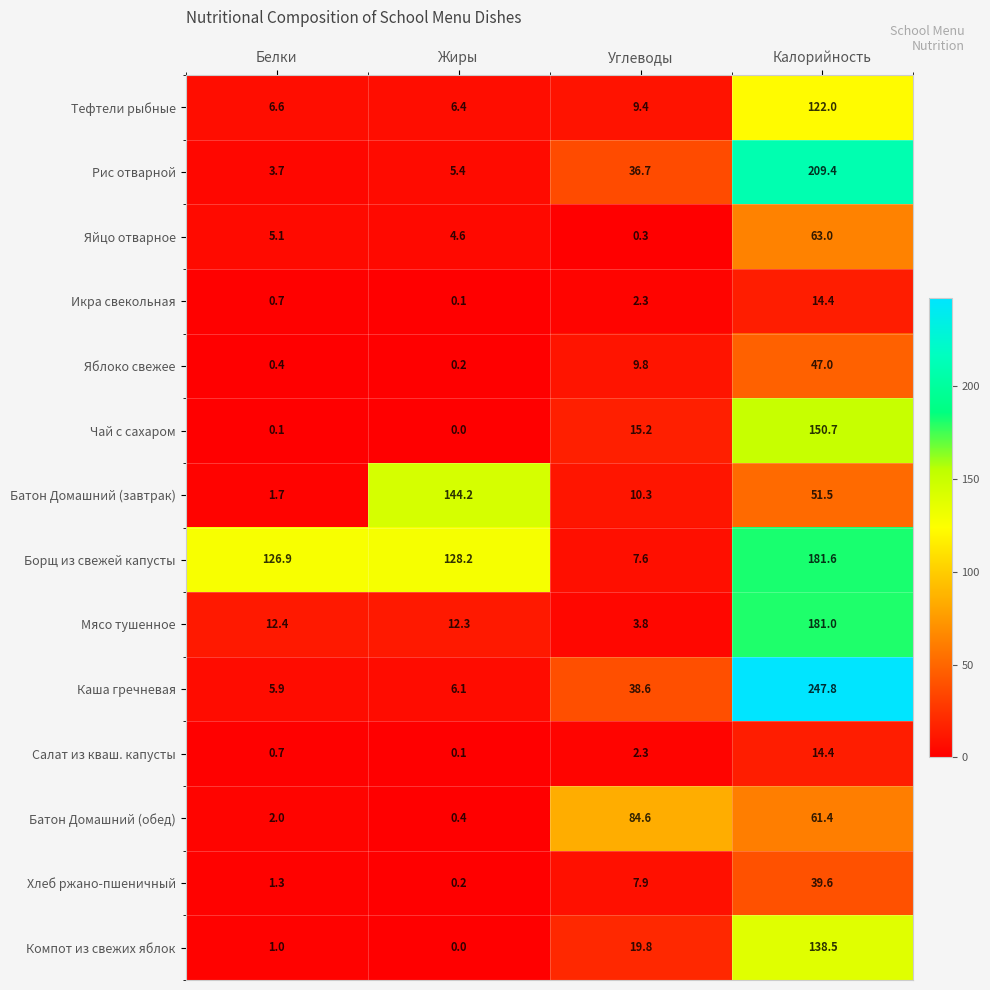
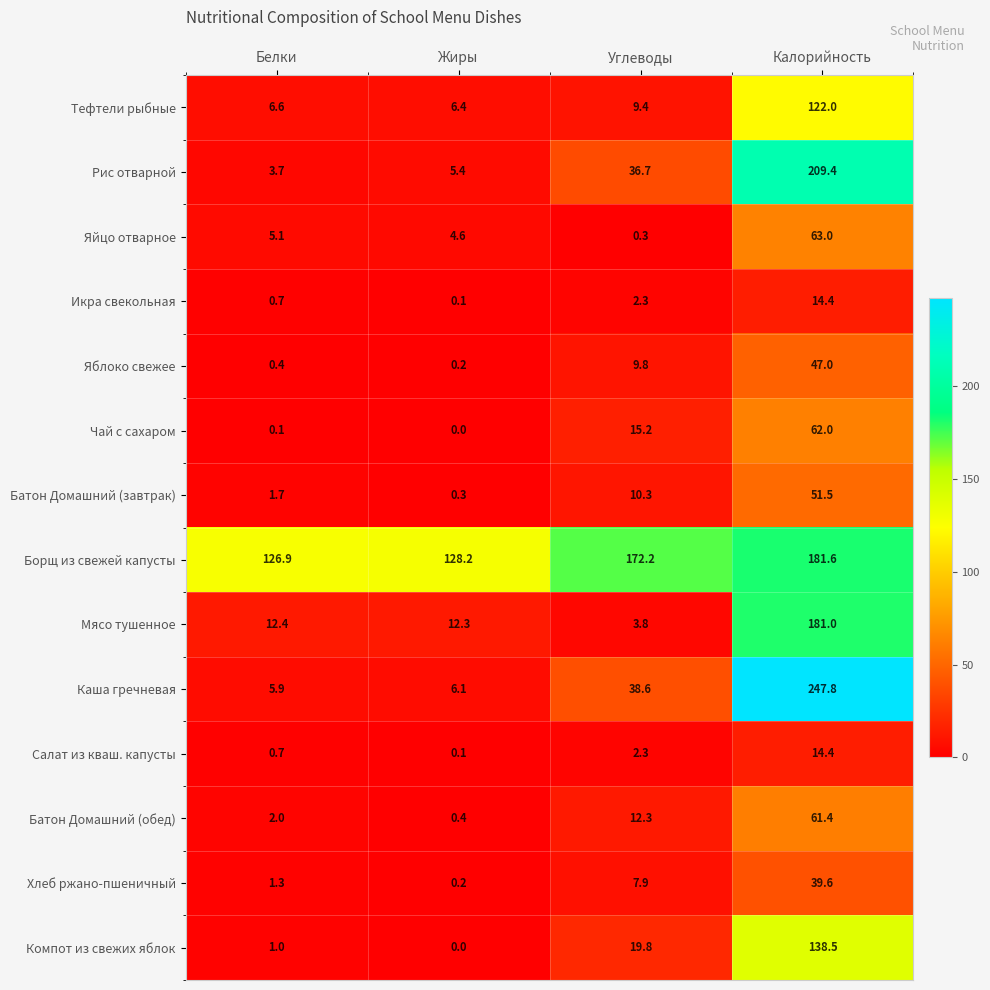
  {
    "Тефтели рыбные": {
      "Белки": 6.6,
      "Жиры": 6.4,
      "Углеводы": 9.4,
      "Калорийность": 122.0
    },
    "Рис отварной": {
      "Белки": 3.7,
      "Жиры": 5.4,
      "Углеводы": 36.7,
      "Калорийность": 209.4
    },
    "Яйцо отварное": {
      "Белки": 5.1,
      "Жиры": 4.6,
      "Углеводы": 0.3,
      "Калорийность": 63.0
    },
    "Икра свекольная": {
      "Белки": 0.7,
      "Жиры": 0.1,
      "Углеводы": 2.3,
      "Калорийность": 14.4
    },
    "Яблоко свежее": {
      "Белки": 0.4,
      "Жиры": 0.2,
      "Углеводы": 9.8,
      "Калорийность": 47.0
    },
    "Чай с сахаром": {
      "Белки": 0.1,
      "Жиры": 0.0,
      "Углеводы": 15.2,
-     "Калорийность": 150.7
+     "Калорийность": 62.0
    },
    "Батон Домашний (завтрак)": {
      "Белки": 1.7,
-     "Жиры": 144.2,
+     "Жиры": 0.3,
      "Углеводы": 10.3,
      "Калорийность": 51.5
    },
    "Борщ из свежей капусты": {
      "Белки": 126.9,
      "Жиры": 128.2,
-     "Углеводы": 7.6,
+     "Углеводы": 172.2,
      "Калорийность": 181.6
    },
    "Мясо тушенное": {
      "Белки": 12.4,
      "Жиры": 12.3,
      "Углеводы": 3.8,
      "Калорийность": 181.0
    },
    "Каша гречневая": {
      "Белки": 5.9,
      "Жиры": 6.1,
      "Углеводы": 38.6,
      "Калорийность": 247.8
    },
    "Салат из кваш. капусты": {
      "Белки": 0.7,
      "Жиры": 0.1,
      "Углеводы": 2.3,
      "Калорийность": 14.4
    },
    "Батон Домашний (обед)": {
      "Белки": 2.0,
      "Жиры": 0.4,
-     "Углеводы": 84.6,
+     "Углеводы": 12.3,
      "Калорийность": 61.4
    },
    "Хлеб ржано-пшеничный": {
      "Белки": 1.3,
      "Жиры": 0.2,
      "Углеводы": 7.9,
      "Калорийность": 39.6
    },
    "Компот из свежих яблок": {
      "Белки": 1.0,
      "Жиры": 0.0,
      "Углеводы": 19.8,
      "Калорийность": 138.5
    }
  }
